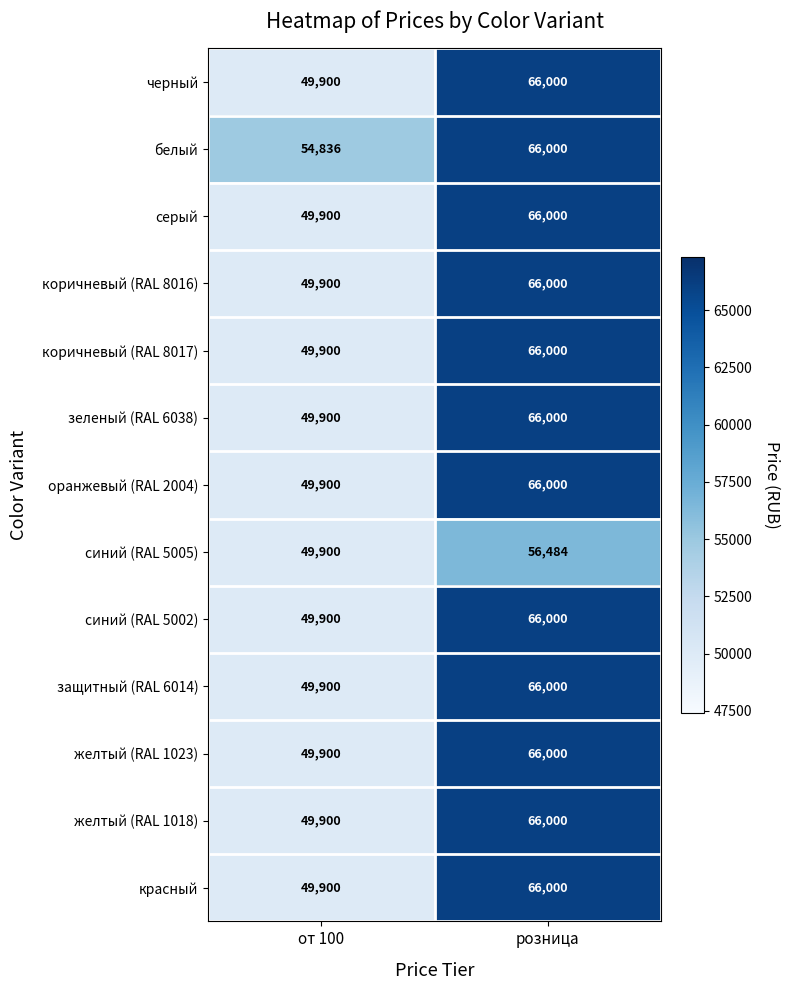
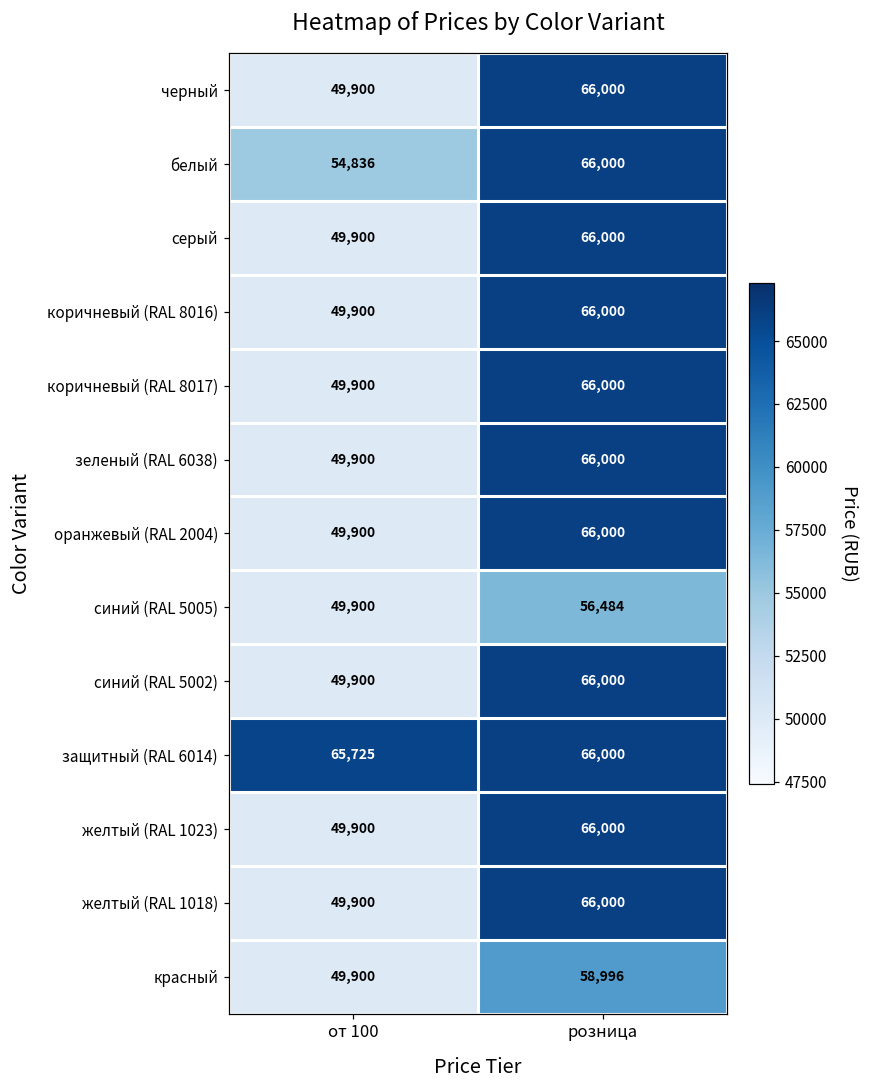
  {
    "черный": {
      "от 100": "49,900",
      "розница": "66,000"
    },
    "белый": {
      "от 100": "54,836",
      "розница": "66,000"
    },
    "серый": {
      "от 100": "49,900",
      "розница": "66,000"
    },
    "коричневый (RAL 8016)": {
      "от 100": "49,900",
      "розница": "66,000"
    },
    "коричневый (RAL 8017)": {
      "от 100": "49,900",
      "розница": "66,000"
    },
    "зеленый (RAL 6038)": {
      "от 100": "49,900",
      "розница": "66,000"
    },
    "оранжевый (RAL 2004)": {
      "от 100": "49,900",
      "розница": "66,000"
    },
    "синий (RAL 5005)": {
      "от 100": "49,900",
      "розница": "56,484"
    },
    "синий (RAL 5002)": {
      "от 100": "49,900",
      "розница": "66,000"
    },
    "защитный (RAL 6014)": {
-     "от 100": "49,900",
+     "от 100": "65,725",
      "розница": "66,000"
    },
    "желтый (RAL 1023)": {
      "от 100": "49,900",
      "розница": "66,000"
    },
    "желтый (RAL 1018)": {
      "от 100": "49,900",
      "розница": "66,000"
    },
    "красный": {
      "от 100": "49,900",
-     "розница": "66,000"
+     "розница": "58,996"
    }
  }
